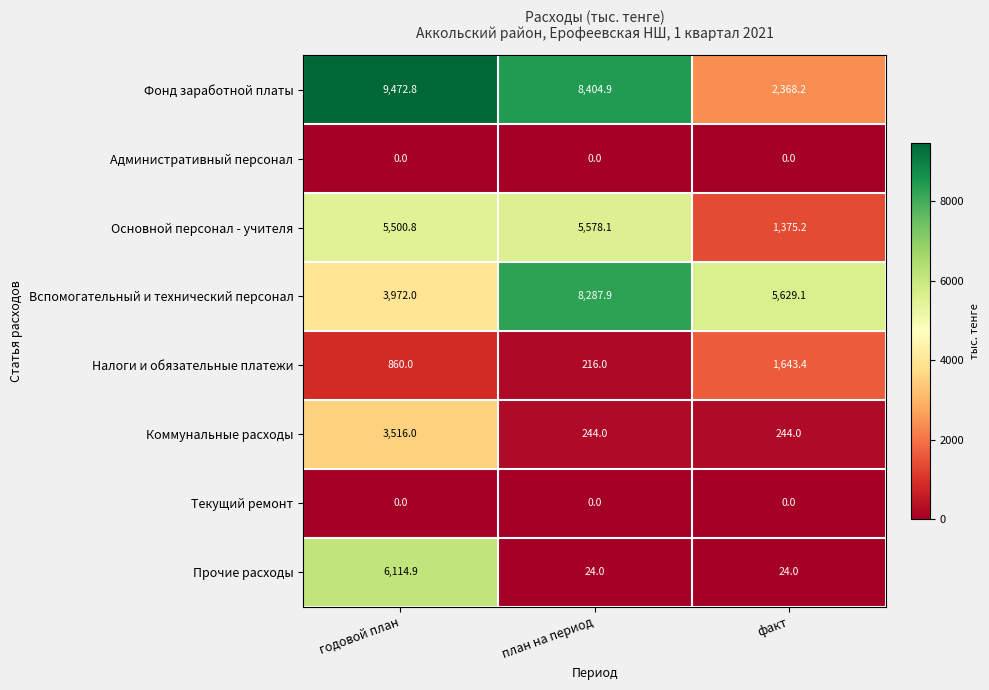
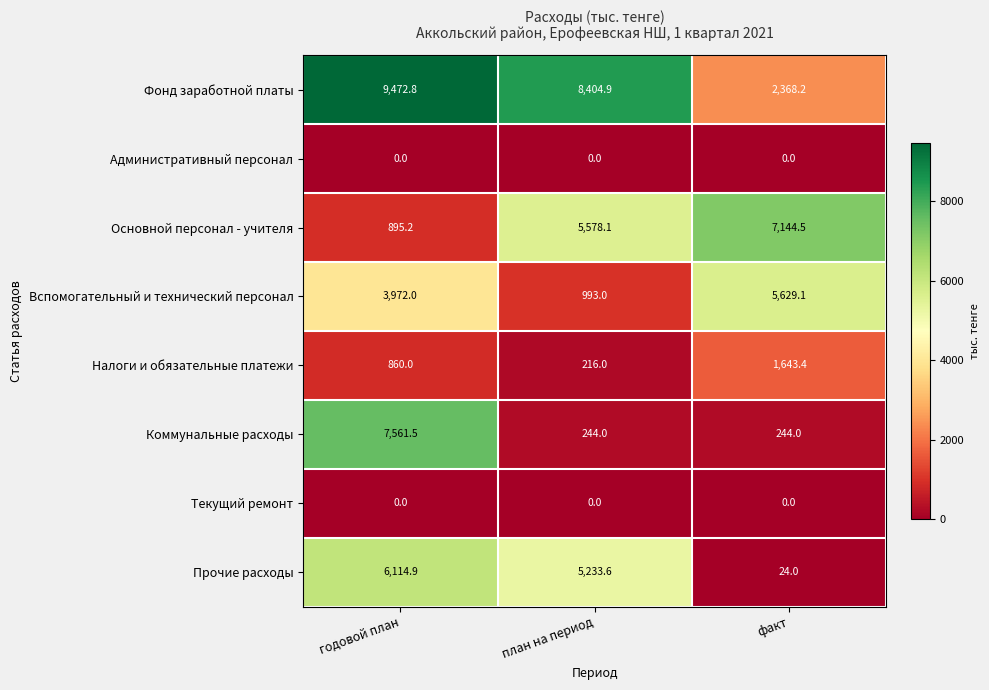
  {
    "Фонд заработной платы": {
      "годовой план": "9,472.8",
      "план на период": "8,404.9",
      "факт": "2,368.2"
    },
    "Административный персонал": {
      "годовой план": "0.0",
      "план на период": "0.0",
      "факт": "0.0"
    },
    "Основной персонал - учителя": {
-     "годовой план": "5,500.8",
+     "годовой план": "895.2",
      "план на период": "5,578.1",
-     "факт": "1,375.2"
+     "факт": "7,144.5"
    },
    "Вспомогательный и технический персонал": {
      "годовой план": "3,972.0",
-     "план на период": "8,287.9",
+     "план на период": "993.0",
      "факт": "5,629.1"
    },
    "Налоги и обязательные платежи": {
      "годовой план": "860.0",
      "план на период": "216.0",
      "факт": "1,643.4"
    },
    "Коммунальные расходы": {
-     "годовой план": "3,516.0",
+     "годовой план": "7,561.5",
      "план на период": "244.0",
      "факт": "244.0"
    },
    "Текущий ремонт": {
      "годовой план": "0.0",
      "план на период": "0.0",
      "факт": "0.0"
    },
    "Прочие расходы": {
      "годовой план": "6,114.9",
-     "план на период": "24.0",
+     "план на период": "5,233.6",
      "факт": "24.0"
    }
  }
